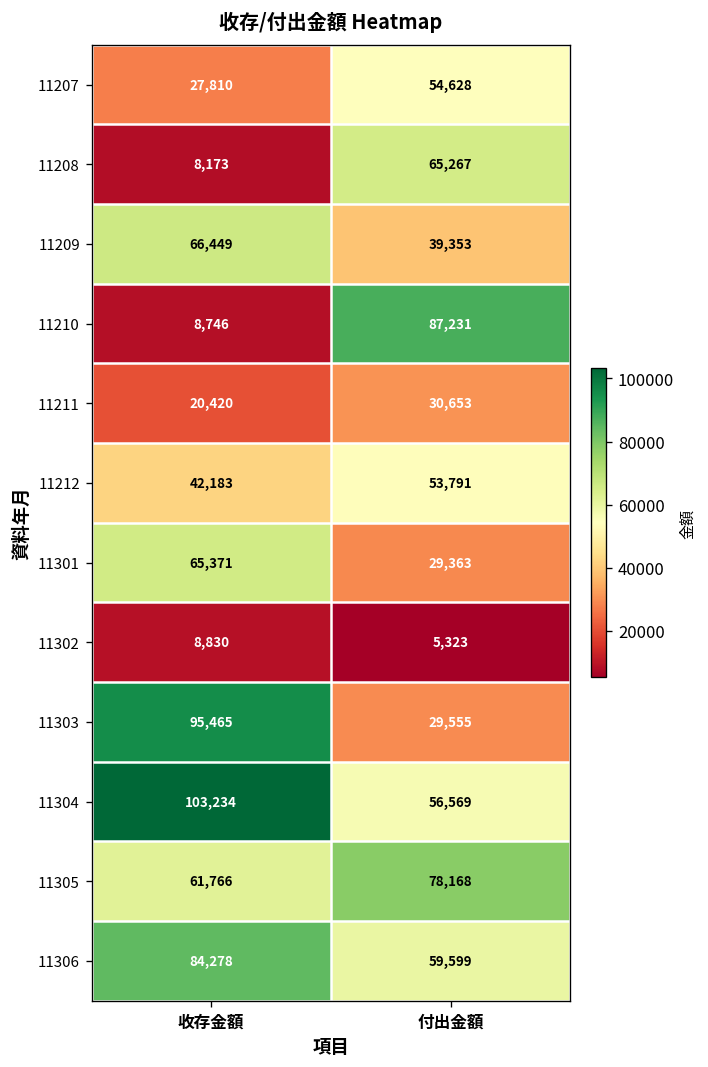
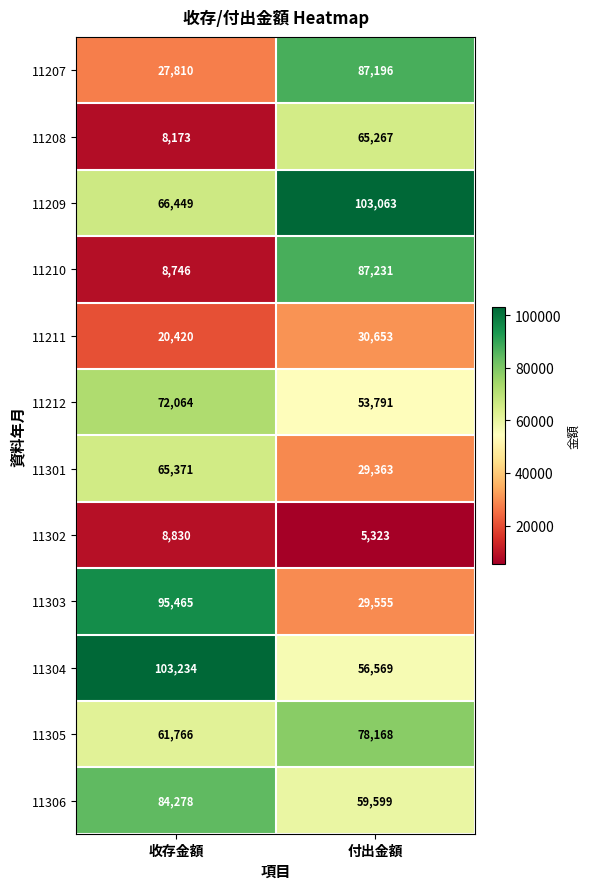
  {
    "11207": {
      "收存金額": "27,810",
-     "付出金額": "54,628"
+     "付出金額": "87,196"
    },
    "11208": {
      "收存金額": "8,173",
      "付出金額": "65,267"
    },
    "11209": {
      "收存金額": "66,449",
-     "付出金額": "39,353"
+     "付出金額": "103,063"
    },
    "11210": {
      "收存金額": "8,746",
      "付出金額": "87,231"
    },
    "11211": {
      "收存金額": "20,420",
      "付出金額": "30,653"
    },
    "11212": {
-     "收存金額": "42,183",
+     "收存金額": "72,064",
      "付出金額": "53,791"
    },
    "11301": {
      "收存金額": "65,371",
      "付出金額": "29,363"
    },
    "11302": {
      "收存金額": "8,830",
      "付出金額": "5,323"
    },
    "11303": {
      "收存金額": "95,465",
      "付出金額": "29,555"
    },
    "11304": {
      "收存金額": "103,234",
      "付出金額": "56,569"
    },
    "11305": {
      "收存金額": "61,766",
      "付出金額": "78,168"
    },
    "11306": {
      "收存金額": "84,278",
      "付出金額": "59,599"
    }
  }
